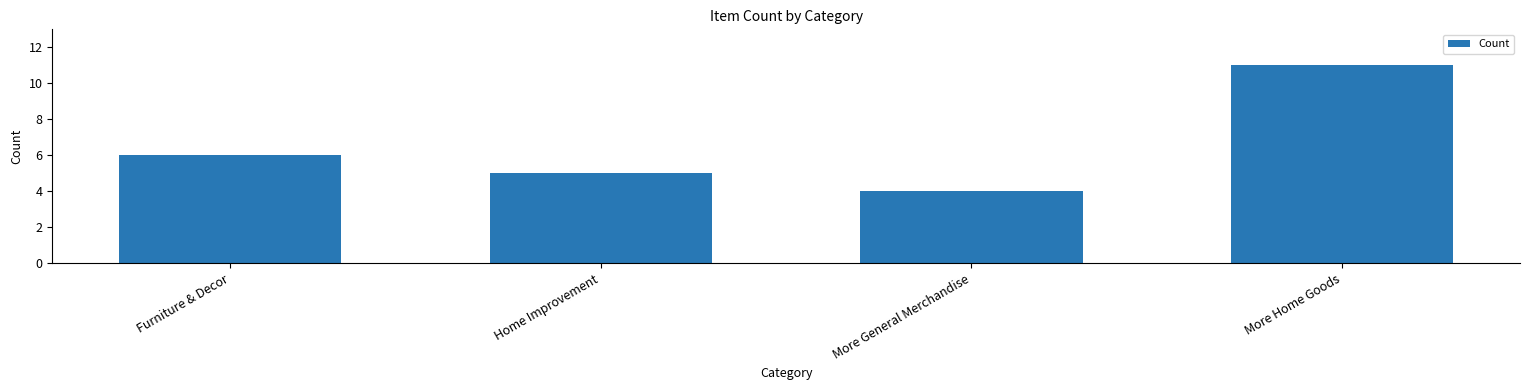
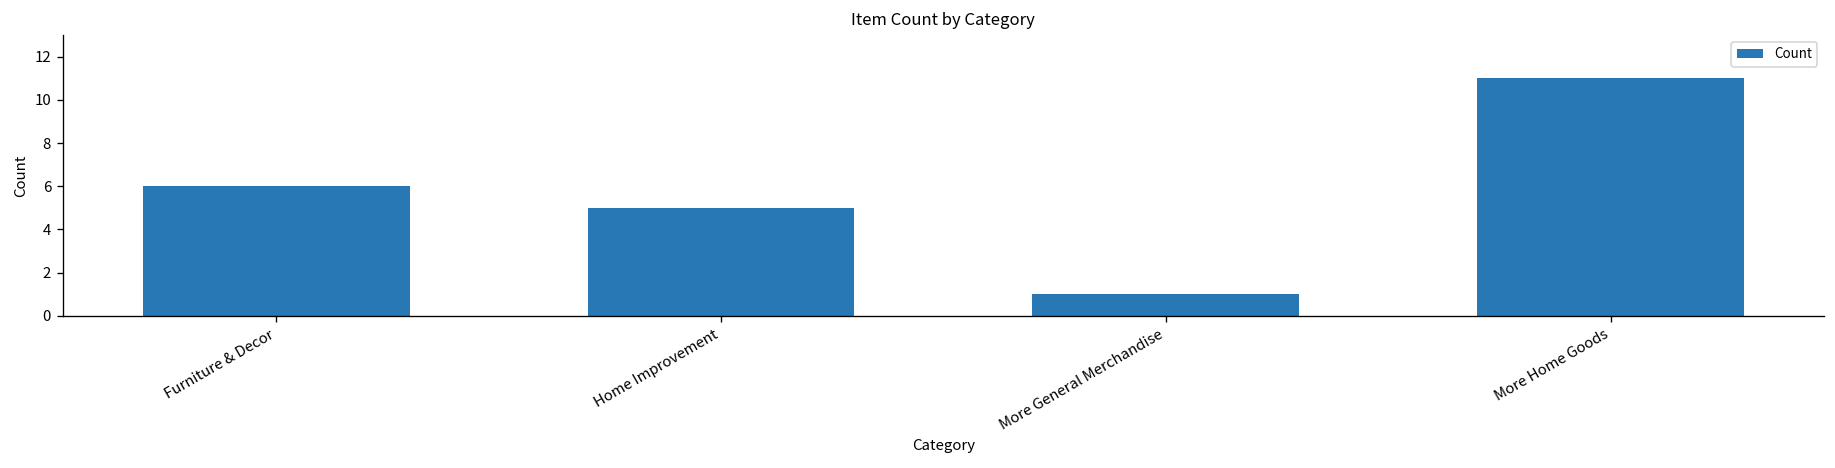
  {
    "Furniture & Decor": 6,
    "Home Improvement": 5,
-   "More General Merchandise": 4,
+   "More General Merchandise": 1,
    "More Home Goods": 11
  }
